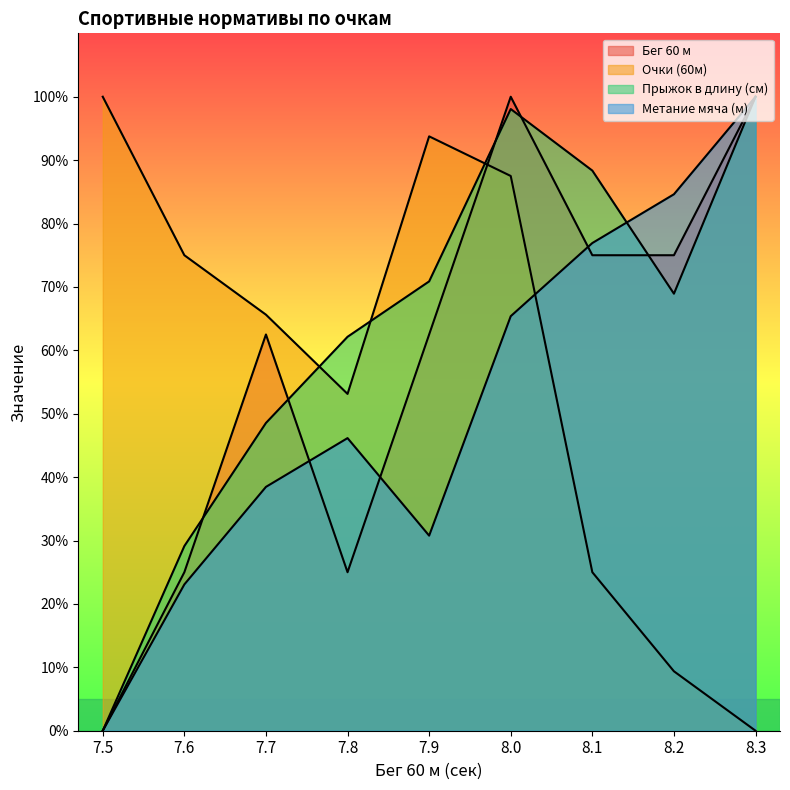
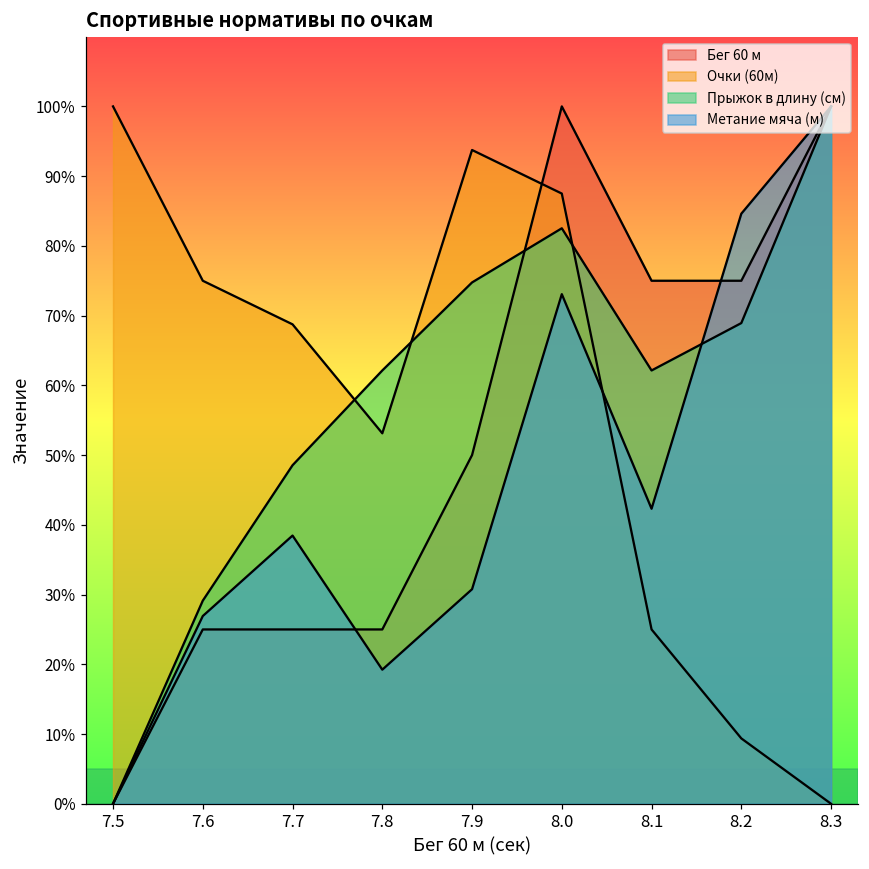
  {
    "Бег 60 м": {
      "7.6": "25%",
-     "7.7": "62%",
+     "7.7": "25%",
      "7.8": "25%",
-     "7.9": "62%",
+     "7.9": "50%",
      "8.0": "100%",
      "8.1": "75%",
      "8.2": "75%"
    },
    "Очки (60м)": {
      "7.5": "100%",
      "7.6": "75%",
-     "7.7": "66%",
+     "7.7": "69%",
      "7.8": "53%",
      "7.9": "94%",
      "8.0": "88%",
      "8.1": "25%",
      "8.2": "9%"
    },
    "Прыжок в длину (см)": {
      "7.6": "29%",
      "7.7": "49%",
      "7.8": "62%",
-     "7.9": "71%",
-     "8.0": "98%",
-     "8.1": "88%",
+     "7.9": "75%",
+     "8.0": "83%",
+     "8.1": "62%",
      "8.2": "69%"
    },
    "Метание мяча (м)": {
-     "7.6": "23%",
+     "7.6": "27%",
      "7.7": "38%",
-     "7.8": "46%",
+     "7.8": "19%",
      "7.9": "31%",
-     "8.0": "65%",
-     "8.1": "77%",
+     "8.0": "73%",
+     "8.1": "42%",
      "8.2": "85%"
    }
  }
